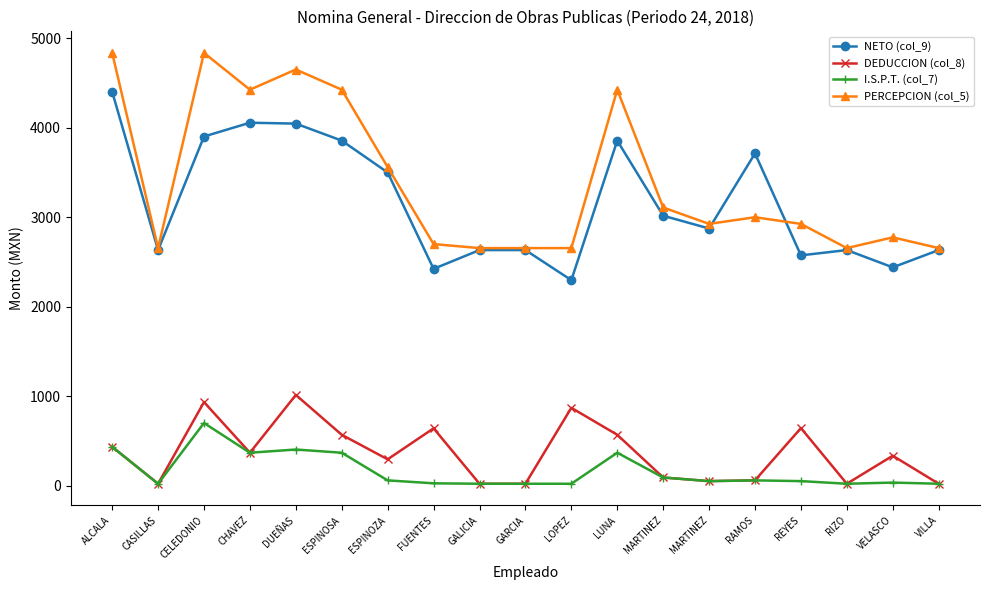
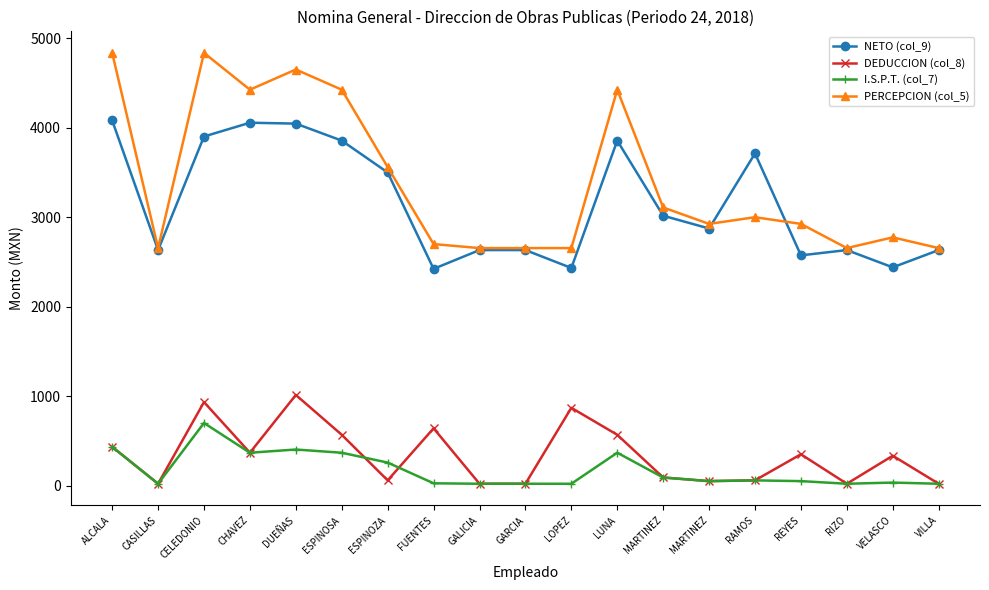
  {
    "NETO (col_9)": {
-     "ALCALA": 4400,
+     "ALCALA": 4100,
      "CELEDONIO": 3900,
      "CHAVEZ": 4100,
      "DUEÑAS": 4000,
      "ESPINOSA": 3900,
      "ESPINOZA": 3500,
      "FUENTES": 2400,
-     "LOPEZ": 2300,
+     "LOPEZ": 2400,
      "LUNA": 3900,
      "RAMOS": 3700,
      "REYES": 2600,
      "VELASCO": 2400
    },
    "DEDUCCION (col_8)": {
      "CELEDONIO": 900,
      "DUEÑAS": 1000,
      "ESPINOSA": 600,
-     "ESPINOZA": 300,
+     "ESPINOZA": 100,
      "FUENTES": 600,
      "LOPEZ": 900,
      "LUNA": 600,
-     "REYES": 600,
+     "REYES": 400,
      "VELASCO": 300
    },
    "I.S.P.T. (col_7)": {
      "CELEDONIO": 700,
      "DUEÑAS": 400,
      "ESPINOSA": 400,
-     "ESPINOZA": 100,
+     "ESPINOZA": 300,
      "FUENTES": 0,
      "LOPEZ": 0,
      "LUNA": 400,
      "REYES": 100,
      "VELASCO": 0
    },
    "PERCEPCION (col_5)": {
      "ALCALA": 4800,
      "CELEDONIO": 4800,
      "CHAVEZ": 4400,
      "DUEÑAS": 4700,
      "ESPINOSA": 4400,
      "ESPINOZA": 3600,
      "FUENTES": 2700,
      "LOPEZ": 2700,
      "LUNA": 4400,
      "RAMOS": 3000,
      "REYES": 2900,
      "VELASCO": 2800
    }
  }
